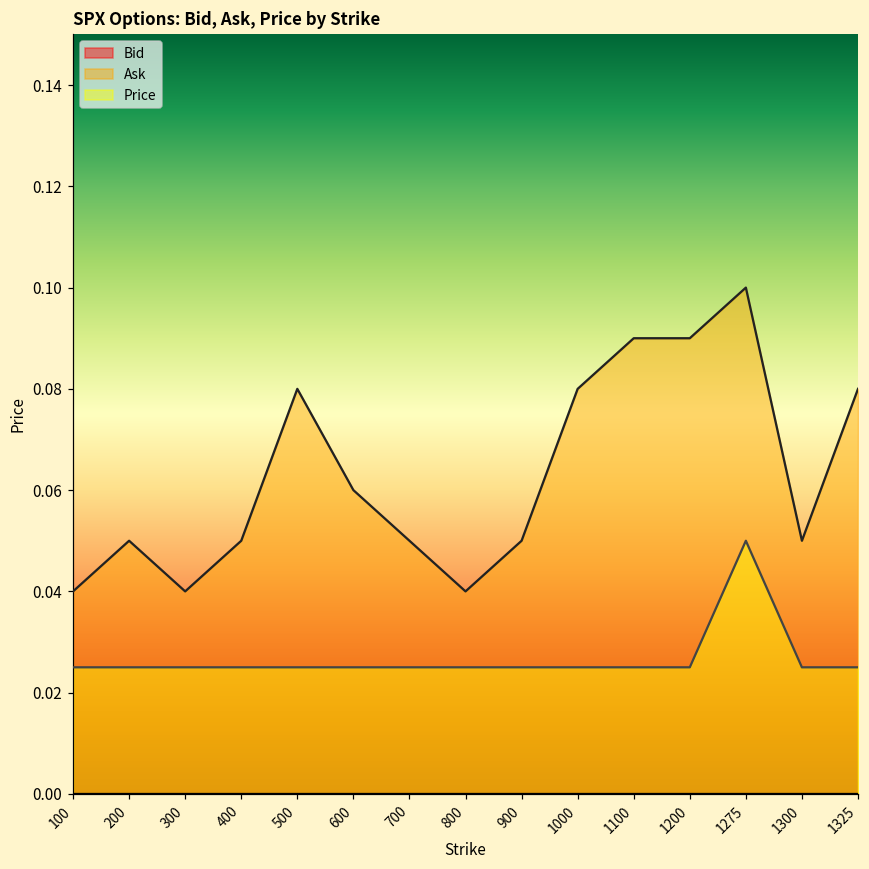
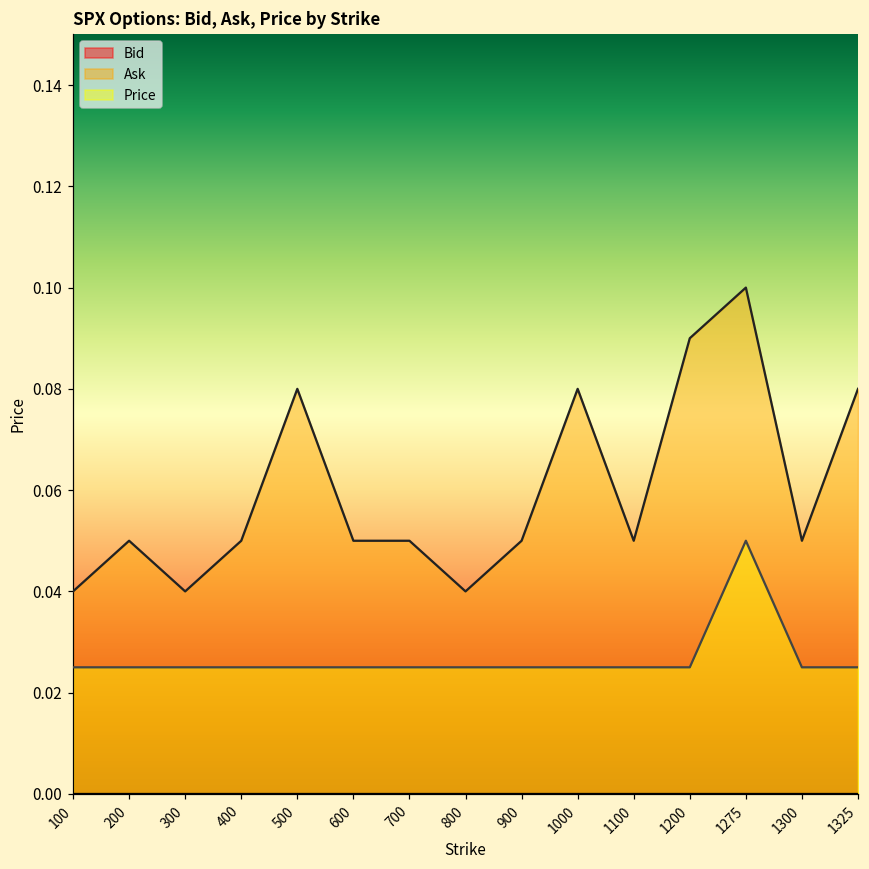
  {
    "Bid": {
      "100": 0.00,
      "200": 0.00,
      "300": 0.00,
      "400": 0.00,
      "500": 0.00,
      "600": 0.00,
      "700": 0.00,
      "800": 0.00,
      "900": 0.00,
      "1000": 0.00,
      "1100": 0.00,
      "1200": 0.00,
      "1275": 0.00,
      "1300": 0.00,
      "1325": 0.00
    },
    "Ask": {
      "100": 0.04,
      "200": 0.05,
      "300": 0.04,
      "400": 0.05,
      "500": 0.08,
-     "600": 0.06,
+     "600": 0.05,
      "700": 0.05,
      "800": 0.04,
      "900": 0.05,
      "1000": 0.08,
-     "1100": 0.09,
+     "1100": 0.05,
      "1200": 0.09,
      "1275": 0.10,
      "1300": 0.05,
      "1325": 0.08
    },
    "Price": {
      "100": 0.025,
      "200": 0.025,
      "300": 0.025,
      "400": 0.025,
      "500": 0.025,
      "600": 0.025,
      "700": 0.025,
      "800": 0.025,
      "900": 0.025,
      "1000": 0.025,
      "1100": 0.025,
      "1200": 0.025,
      "1275": 0.05,
      "1300": 0.025,
      "1325": 0.025
    }
  }
